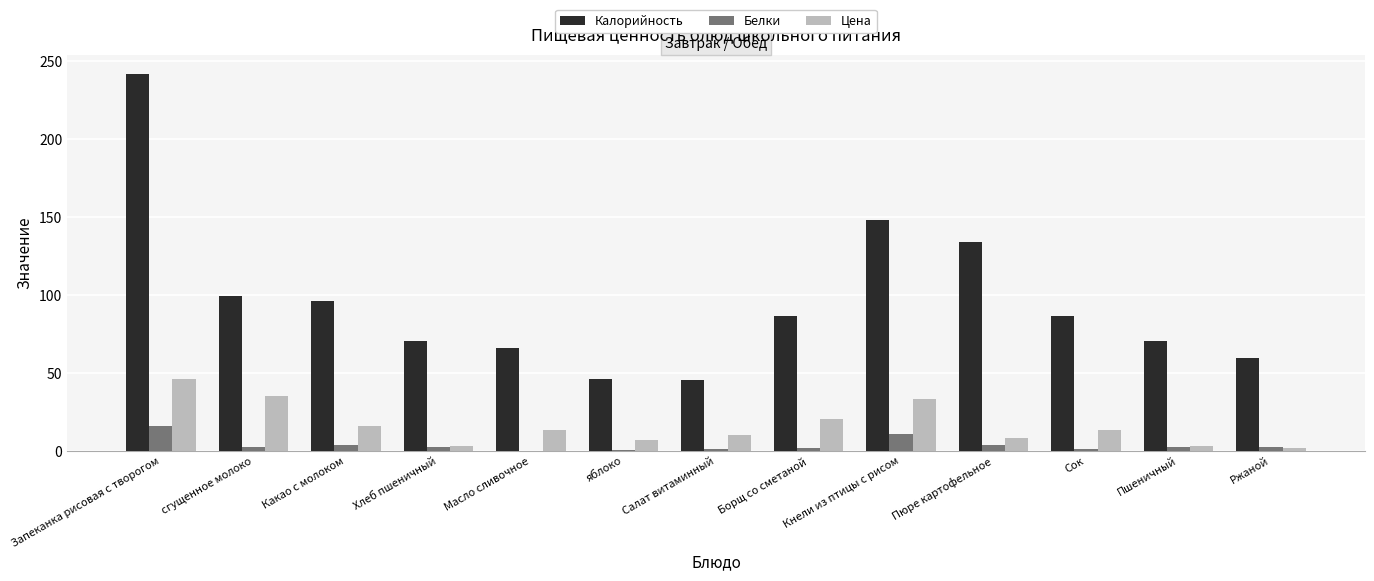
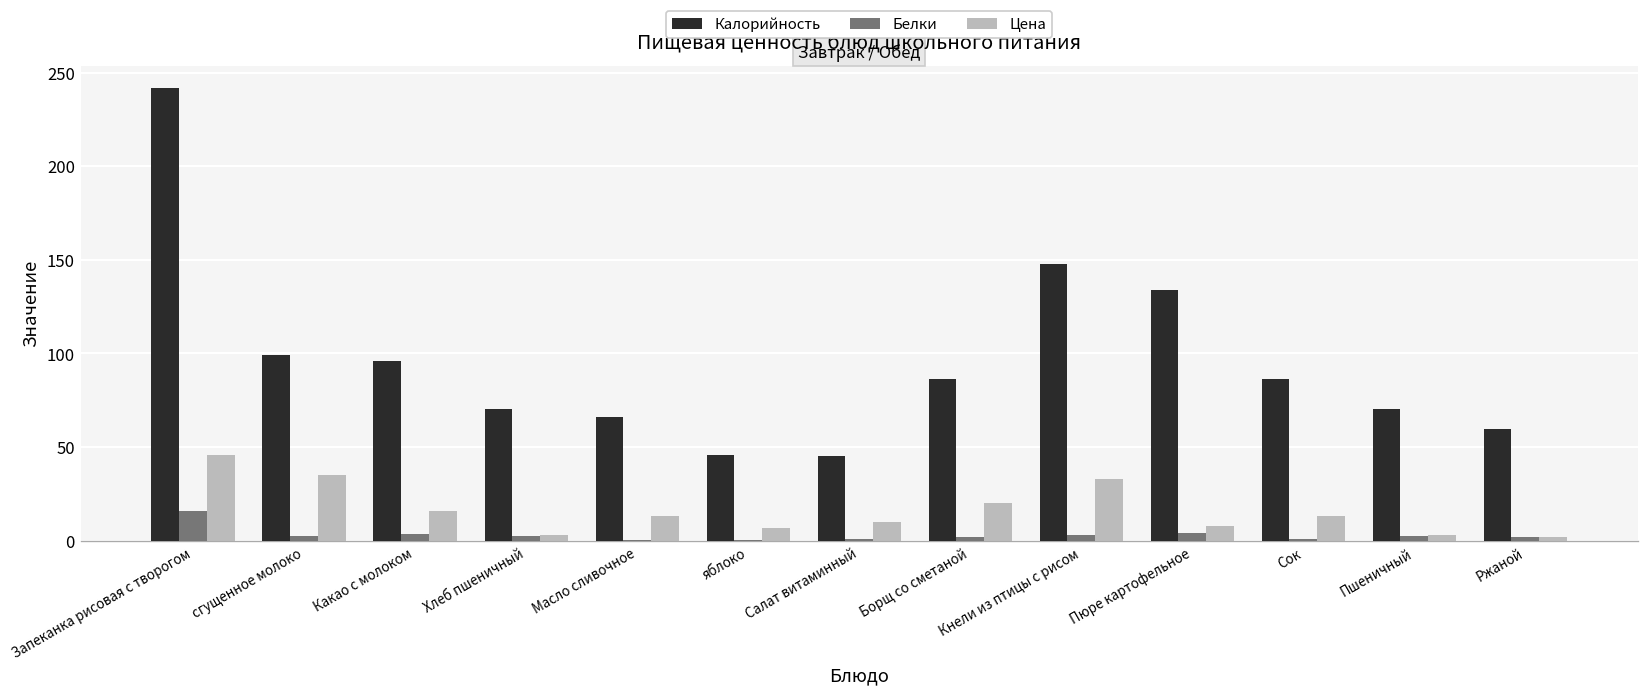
  {
    "Калорийность": {
      "Запеканка рисовая с творогом": 242,
      "сгущенное молоко": 99,
      "Какао с молоком": 96,
      "Хлеб пшеничный": 70,
      "Масло сливочное": 66,
      "яблоко": 46,
      "Салат витаминный": 45,
      "Борщ со сметаной": 87,
      "Кнели из птицы с рисом": 148,
      "Пюре картофельное": 134,
      "Сок": 87,
      "Пшеничный": 70,
      "Ржаной": 59
    },
    "Белки": {
      "Запеканка рисовая с творогом": 16,
      "сгущенное молоко": 2,
      "Какао с молоком": 4,
      "Хлеб пшеничный": 2,
      "Борщ со сметаной": 2,
-     "Кнели из птицы с рисом": 10,
+     "Кнели из птицы с рисом": 3,
      "Пюре картофельное": 4,
      "Пшеничный": 2,
      "Ржаной": 2
    },
    "Цена": {
      "Запеканка рисовая с творогом": 46,
      "сгущенное молоко": 35,
      "Какао с молоком": 16,
      "Хлеб пшеничный": 3,
      "Масло сливочное": 13,
      "яблоко": 7,
      "Салат витаминный": 10,
      "Борщ со сметаной": 20,
      "Кнели из птицы с рисом": 33,
      "Пюре картофельное": 8,
      "Сок": 13,
      "Пшеничный": 3,
      "Ржаной": 2
    }
  }
